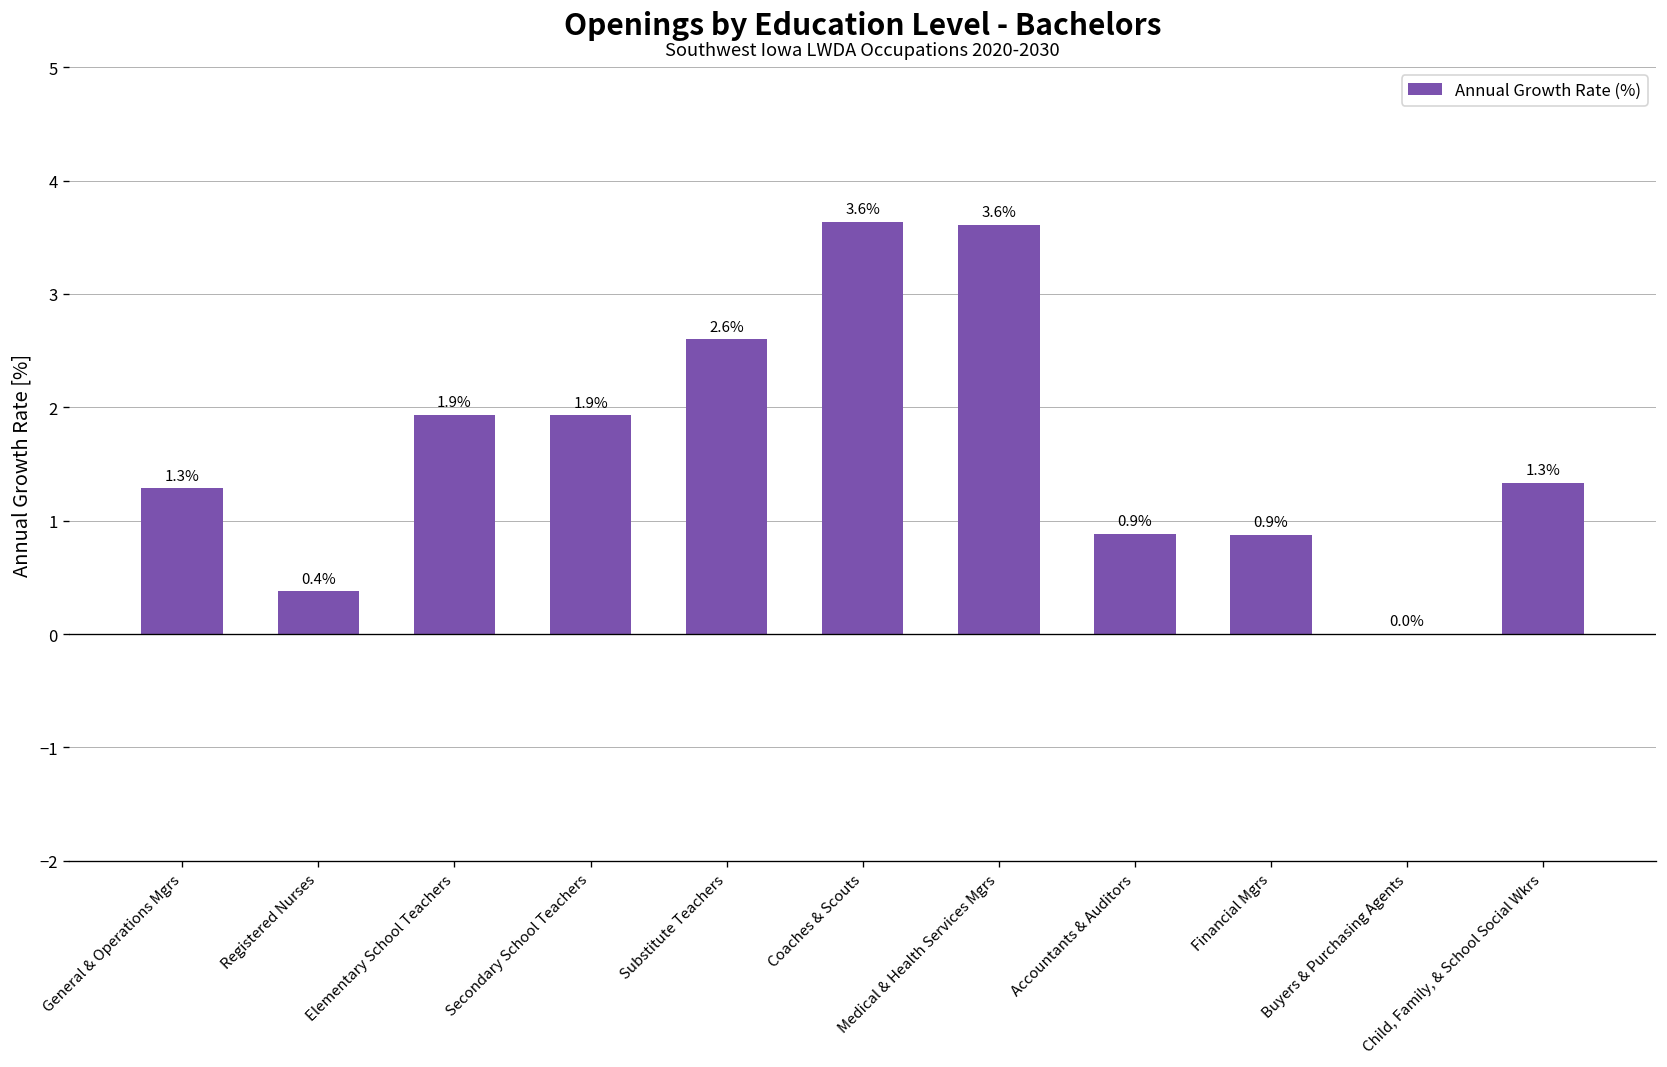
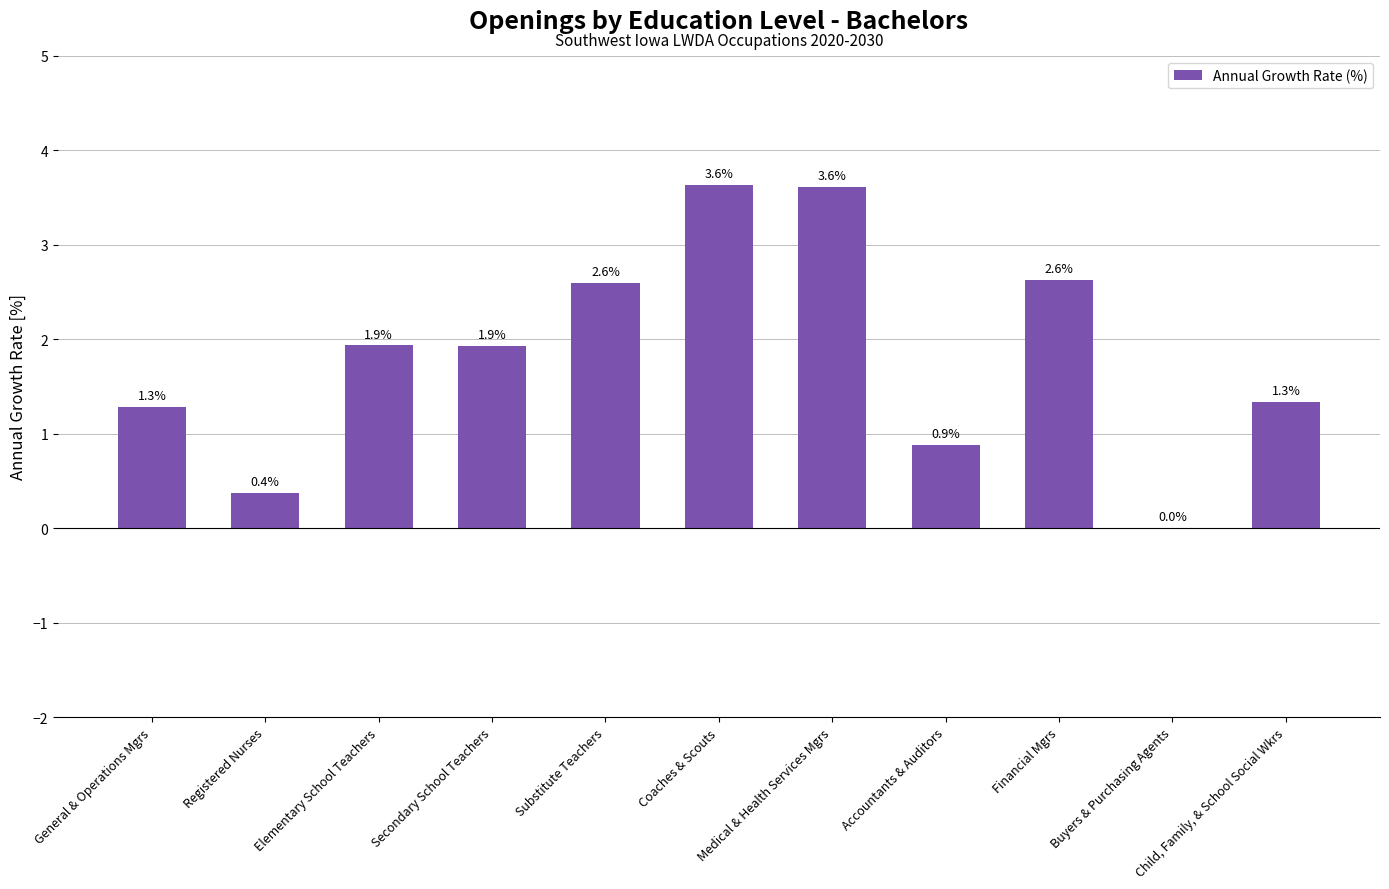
  {
    "General & Operations Mgrs": "1.3%",
    "Registered Nurses": "0.4%",
    "Elementary School Teachers": "1.9%",
    "Secondary School Teachers": "1.9%",
    "Substitute Teachers": "2.6%",
    "Coaches & Scouts": "3.6%",
    "Medical & Health Services Mgrs": "3.6%",
    "Accountants & Auditors": "0.9%",
-   "Financial Mgrs": "0.9%",
+   "Financial Mgrs": "2.6%",
    "Buyers & Purchasing Agents": "0.0%",
    "Child, Family, & School Social Wkrs": "1.3%"
  }
